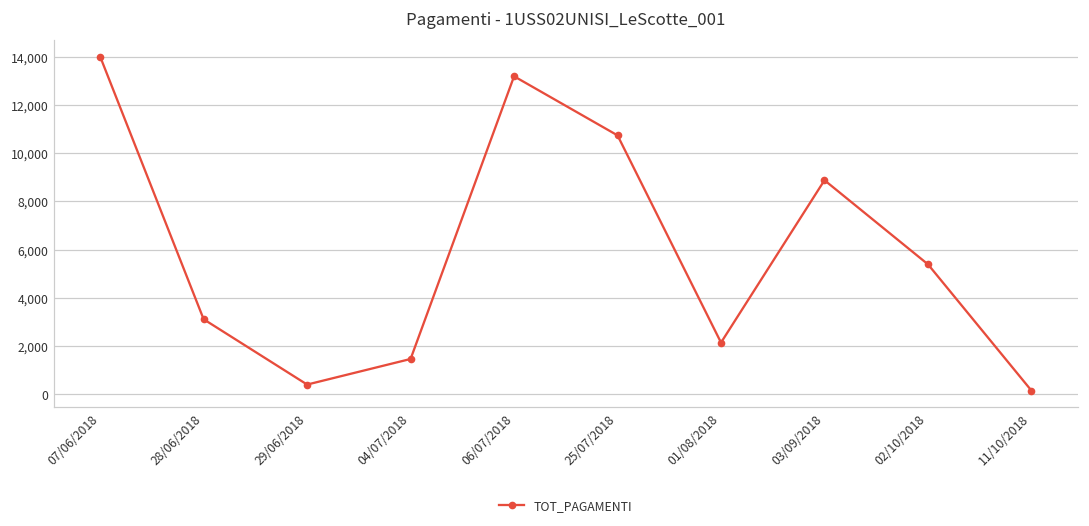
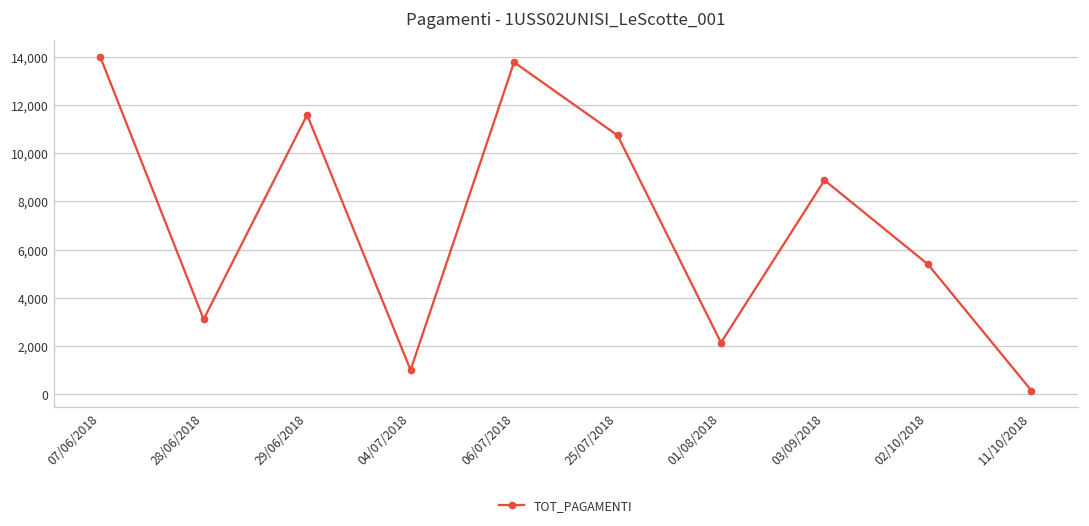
  {
    "07/06/2018": "14,000",
    "28/06/2018": "3,100",
-   "29/06/2018": "400",
-   "04/07/2018": "1,500",
-   "06/07/2018": "13,200",
+   "29/06/2018": "11,600",
+   "04/07/2018": "1,000",
+   "06/07/2018": "13,800",
    "25/07/2018": "10,700",
    "01/08/2018": "2,100",
    "03/09/2018": "8,900",
    "02/10/2018": "5,400",
    "11/10/2018": "200"
  }
